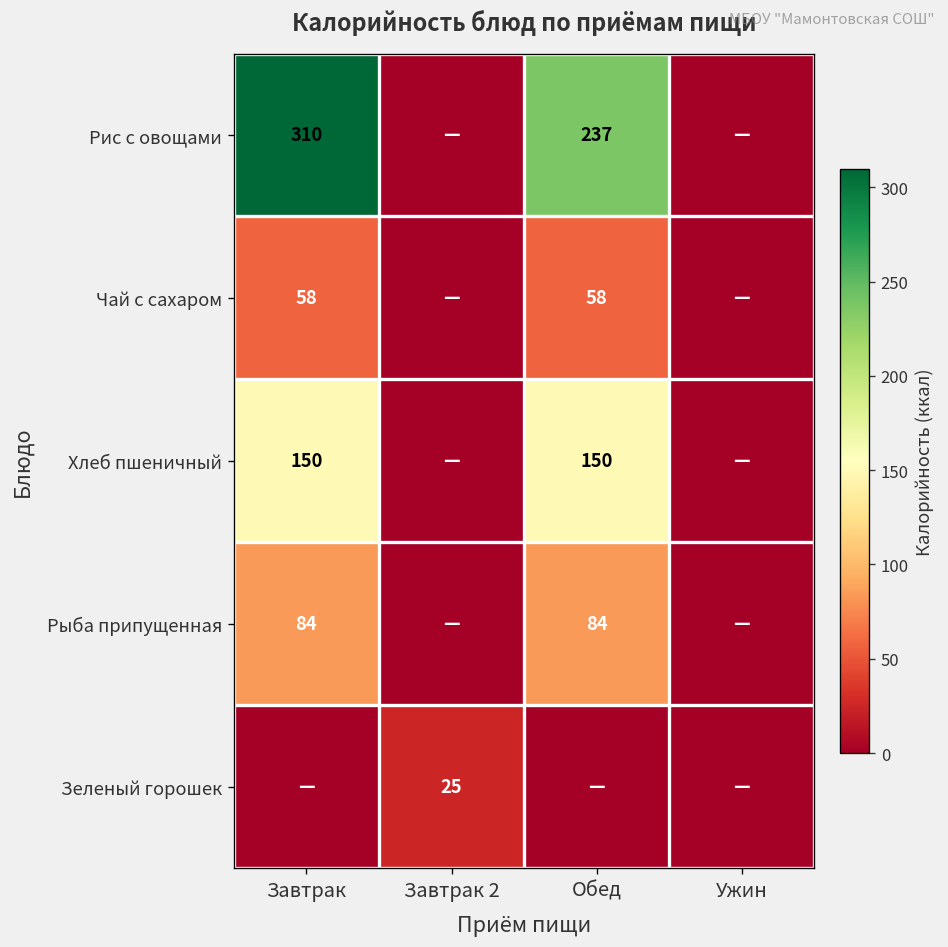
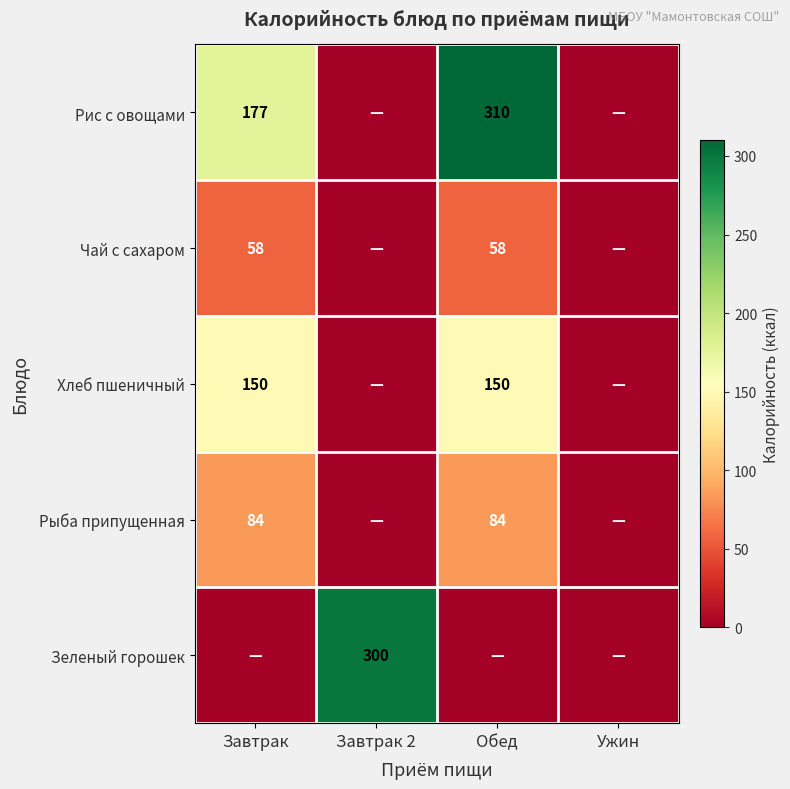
  {
    "Рис с овощами": {
-     "Завтрак": 310,
-     "Обед": 237
+     "Завтрак": 177,
+     "Обед": 310
    },
    "Чай с сахаром": {
      "Завтрак": 58,
      "Обед": 58
    },
    "Хлеб пшеничный": {
      "Завтрак": 150,
      "Обед": 150
    },
    "Рыба припущенная": {
      "Завтрак": 84,
      "Обед": 84
    },
    "Зеленый горошек": {
-     "Завтрак 2": 25
+     "Завтрак 2": 300
    }
  }
